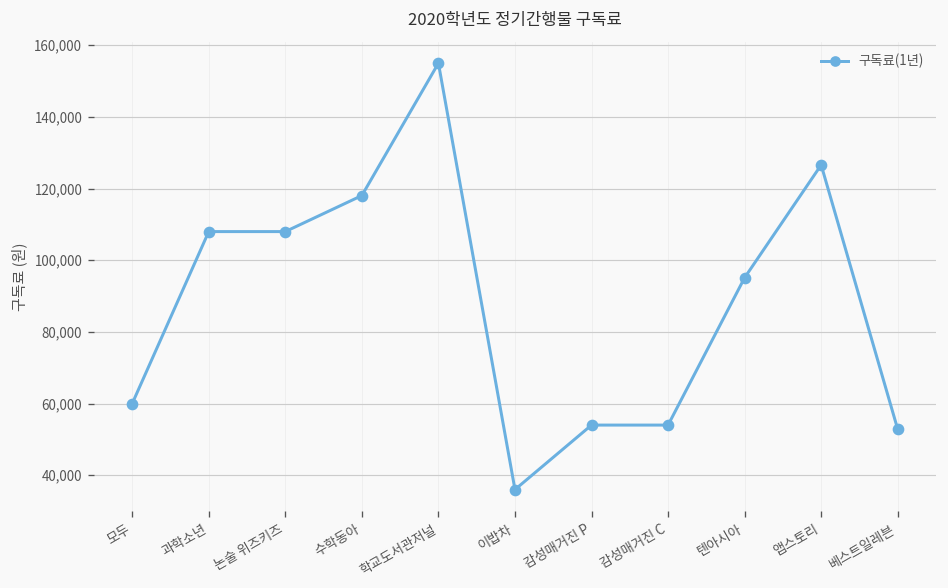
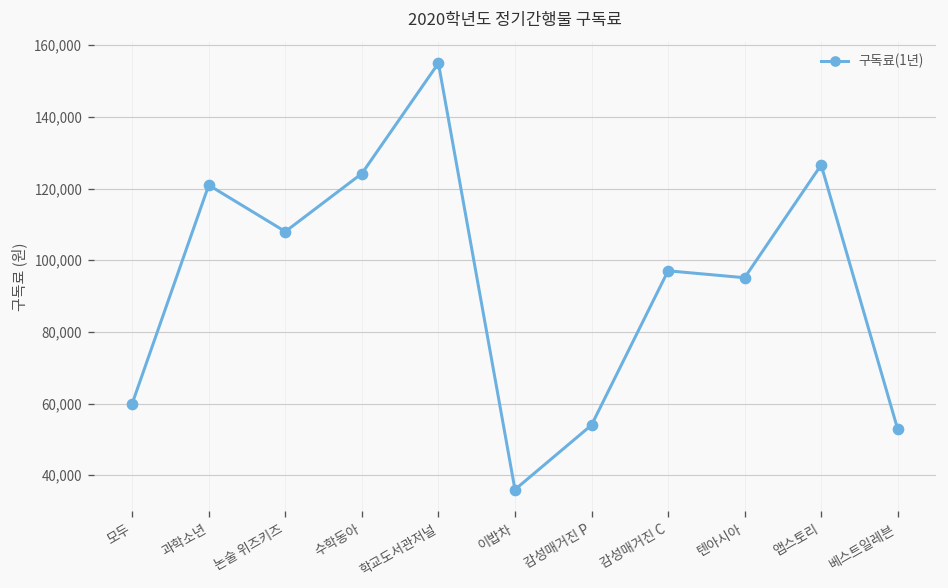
  {
    "모두": "60,000",
-   "과학소년": "108,000",
+   "과학소년": "121,000",
    "논술 위즈키즈": "108,000",
-   "수학동아": "118,000",
+   "수학동아": "124,000",
    "학교도서관저널": "155,000",
    "이밥차": "36,000",
    "감성매거진 P": "54,000",
-   "감성매거진 C": "54,000",
+   "감성매거진 C": "97,000",
    "텐아시아": "95,000",
    "앱스토리": "127,000",
    "베스트일레븐": "53,000"
  }
